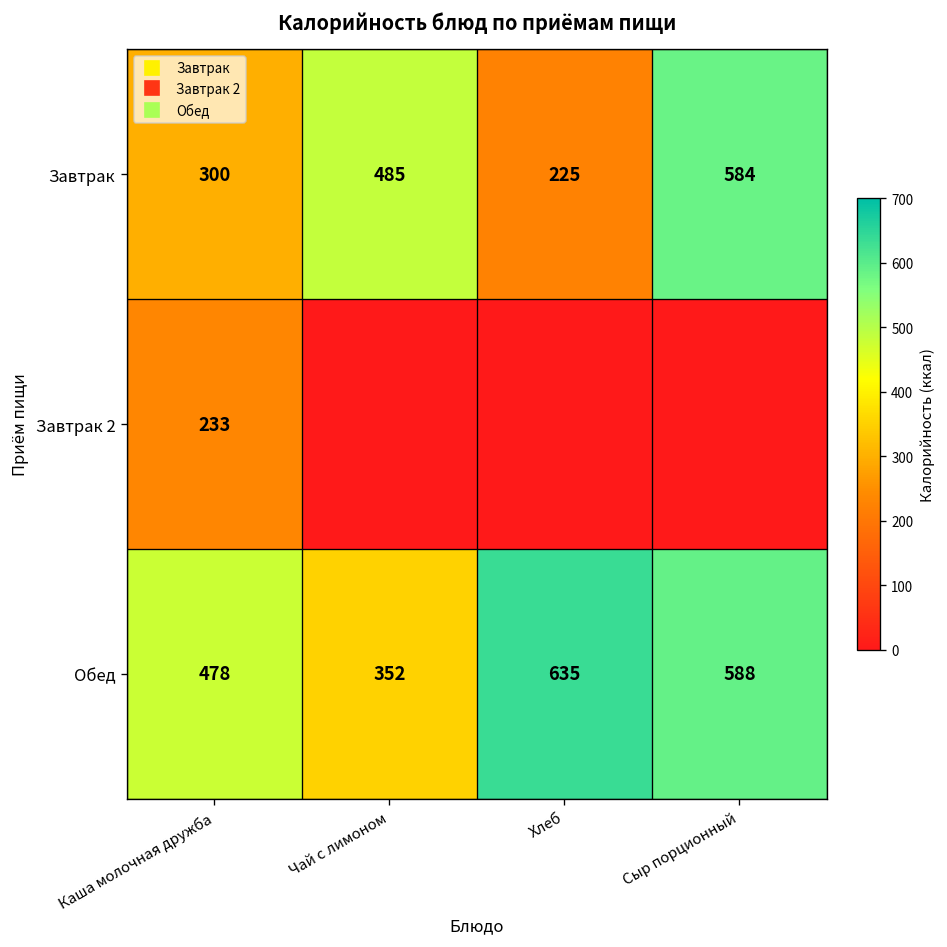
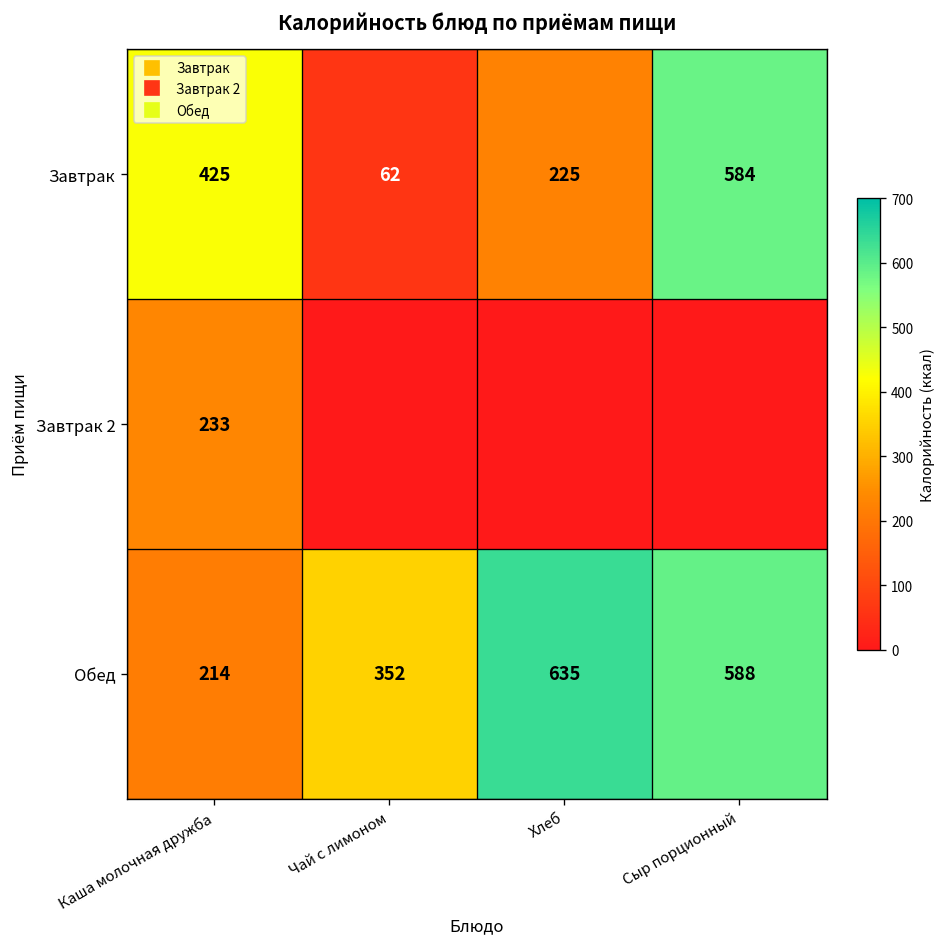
  {
    "Завтрак": {
-     "Каша молочная дружба": 300,
-     "Чай с лимоном": 485,
+     "Каша молочная дружба": 425,
+     "Чай с лимоном": 62,
      "Хлеб": 225,
      "Сыр порционный": 584
    },
    "Завтрак 2": {
      "Каша молочная дружба": 233
    },
    "Обед": {
-     "Каша молочная дружба": 478,
+     "Каша молочная дружба": 214,
      "Чай с лимоном": 352,
      "Хлеб": 635,
      "Сыр порционный": 588
    }
  }
